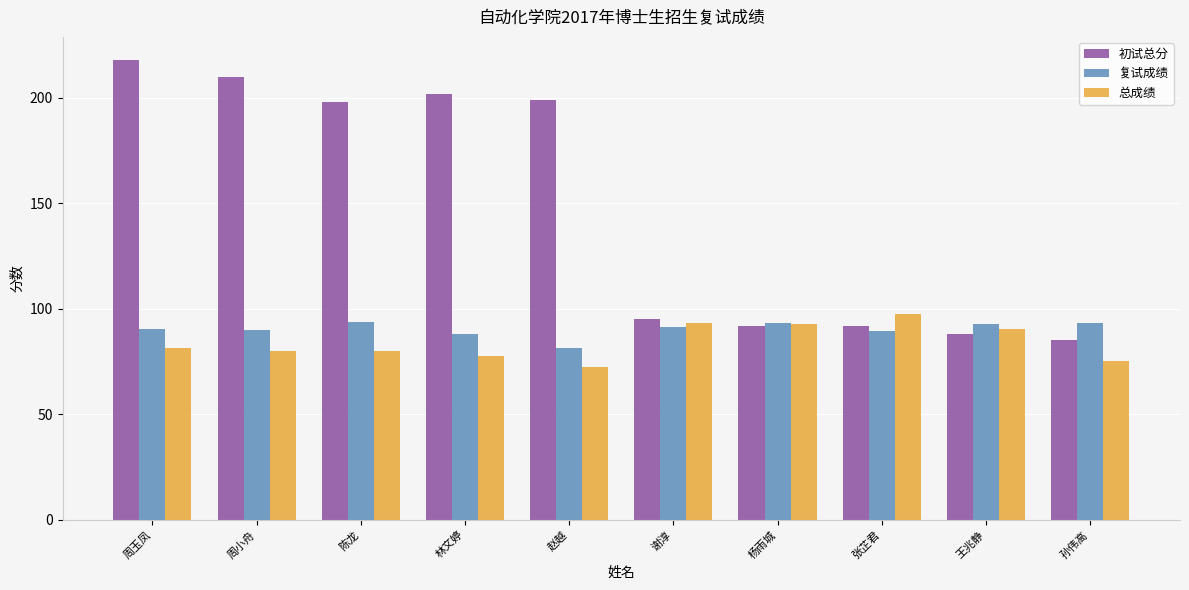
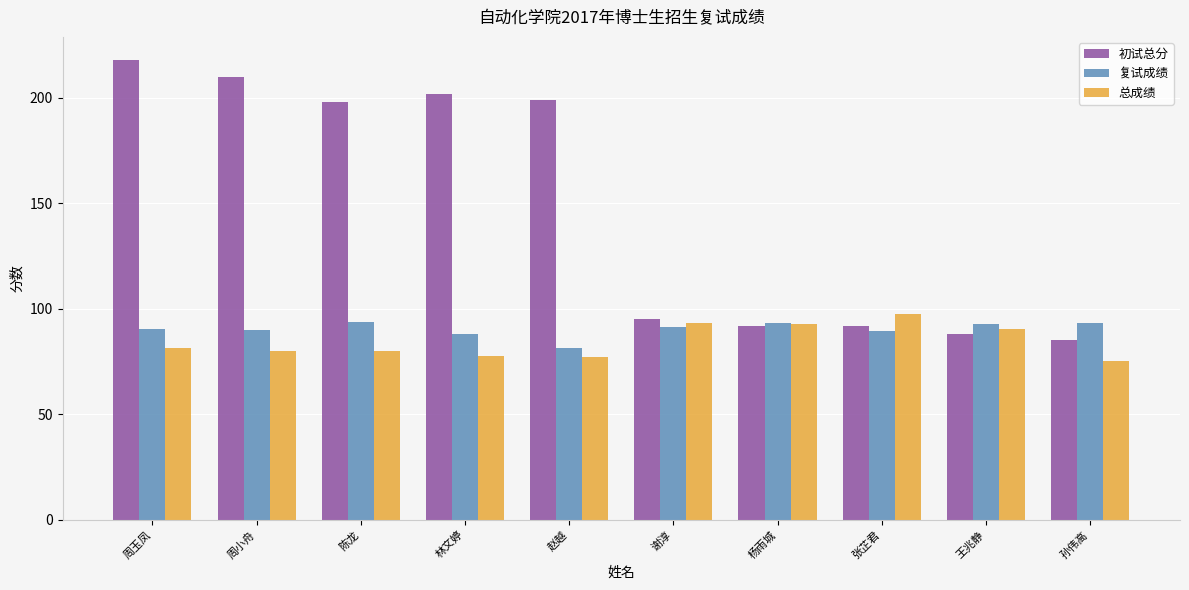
  {
    "初试总分": {
      "周玉凤": 218,
      "周小舟": 210,
      "陈龙": 198,
      "林文婷": 202,
      "赵越": 199,
      "谢淳": 95,
      "杨雨城": 92,
      "张芷君": 92,
      "王兆静": 88,
      "孙伟高": 85
    },
    "复试成绩": {
      "周玉凤": 90,
      "周小舟": 90,
      "陈龙": 94,
      "林文婷": 88,
      "赵越": 81,
      "谢淳": 91,
      "杨雨城": 94,
      "张芷君": 89,
      "王兆静": 93,
      "孙伟高": 93
    },
    "总成绩": {
      "周玉凤": 81,
      "周小舟": 80,
      "陈龙": 80,
      "林文婷": 78,
-     "赵越": 72,
+     "赵越": 77,
      "谢淳": 93,
      "杨雨城": 93,
      "张芷君": 97,
      "王兆静": 90,
      "孙伟高": 75
    }
  }
